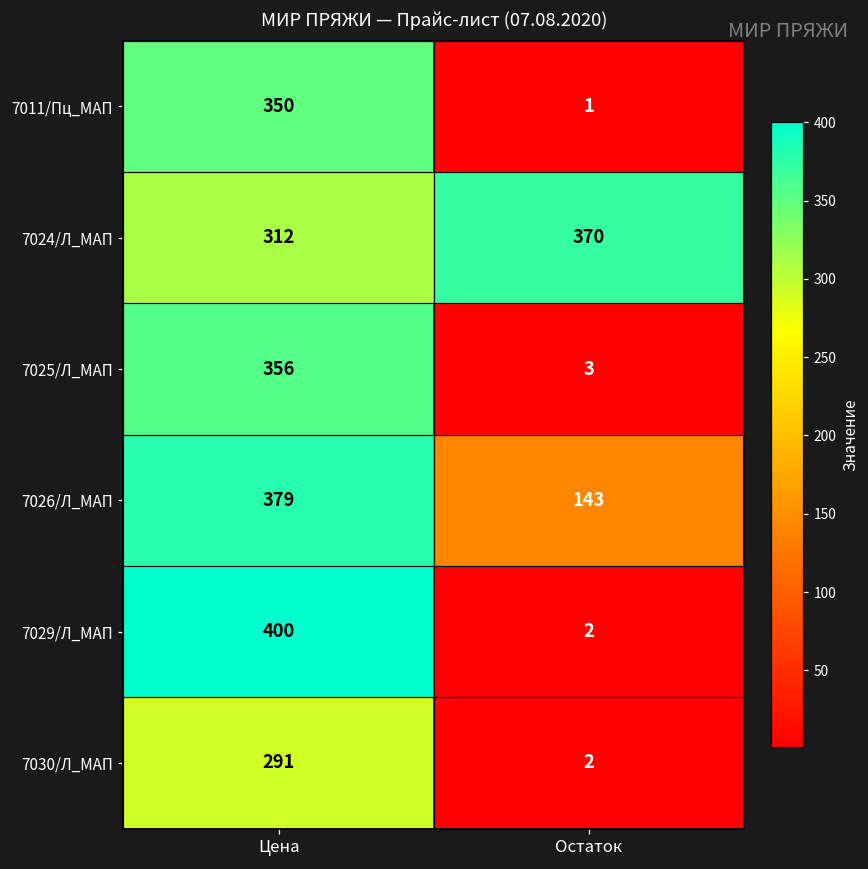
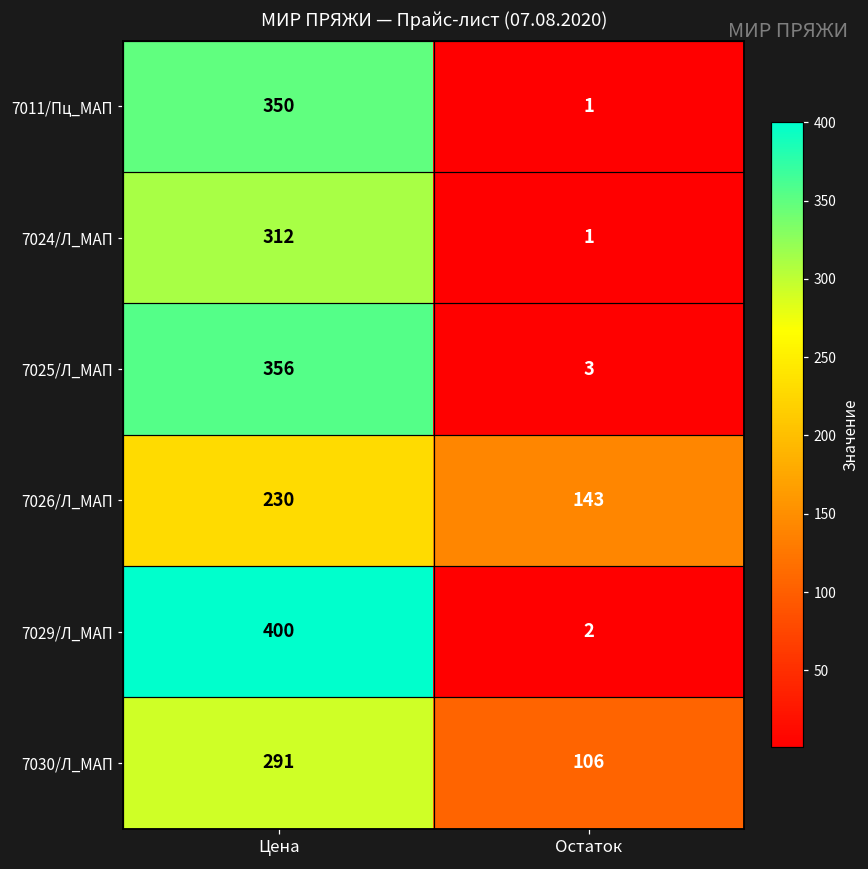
  {
    "7011/Пц_МАП": {
      "Цена": 350,
      "Остаток": 1
    },
    "7024/Л_МАП": {
      "Цена": 312,
-     "Остаток": 370
+     "Остаток": 1
    },
    "7025/Л_МАП": {
      "Цена": 356,
      "Остаток": 3
    },
    "7026/Л_МАП": {
-     "Цена": 379,
+     "Цена": 230,
      "Остаток": 143
    },
    "7029/Л_МАП": {
      "Цена": 400,
      "Остаток": 2
    },
    "7030/Л_МАП": {
      "Цена": 291,
-     "Остаток": 2
+     "Остаток": 106
    }
  }
